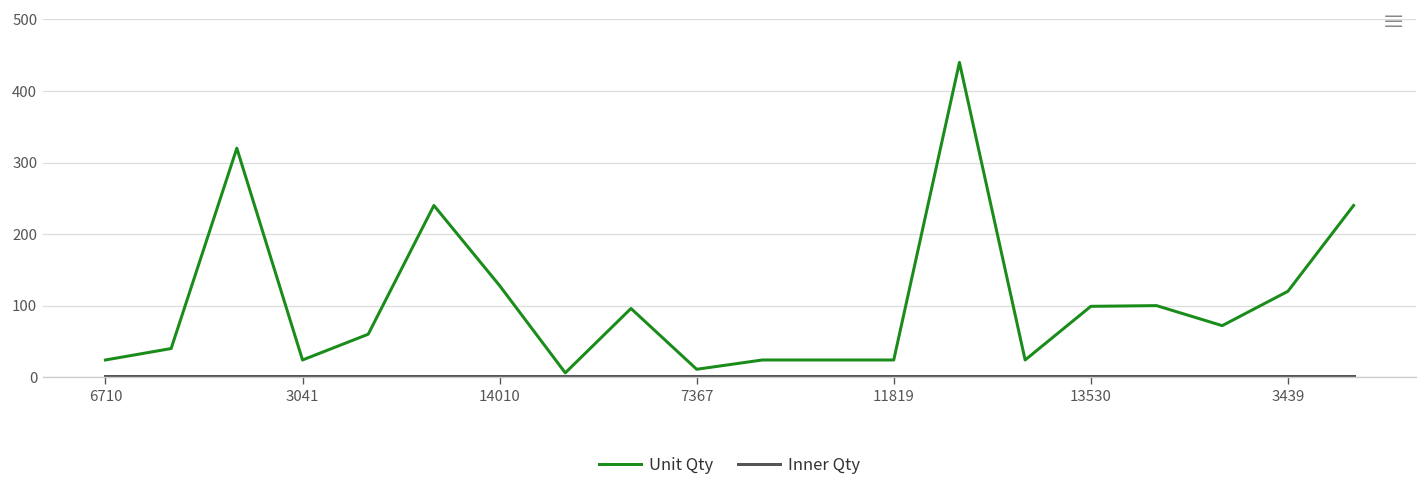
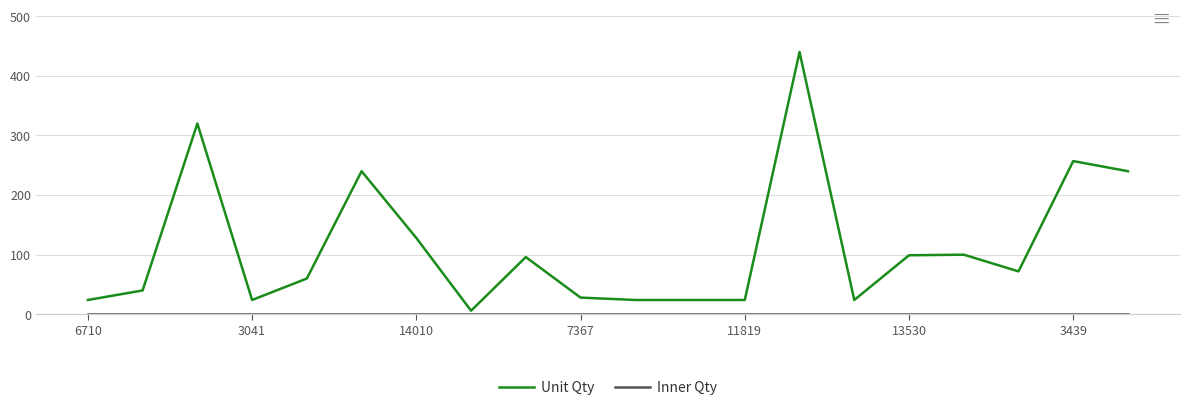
  {
    "Unit Qty": {
      "6710": 20,
      "3041": 20,
      "14010": 130,
-     "7367": 10,
+     "7367": 30,
      "11819": 20,
      "13530": 100,
-     "3439": 120
+     "3439": 260
    },
    "Inner Qty": {
      "6710": 0,
      "3041": 0,
      "14010": 0,
      "7367": 0,
      "11819": 0,
      "13530": 0,
      "3439": 0
    }
  }
